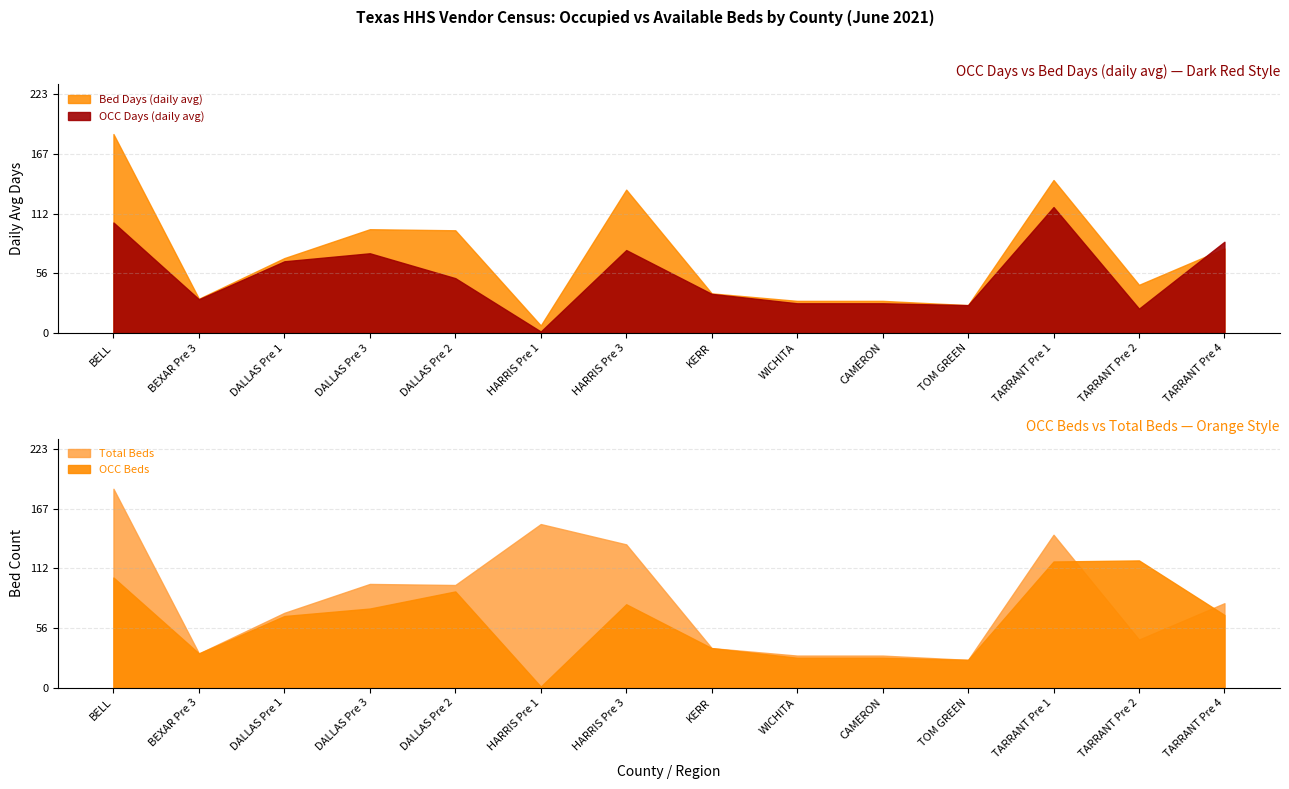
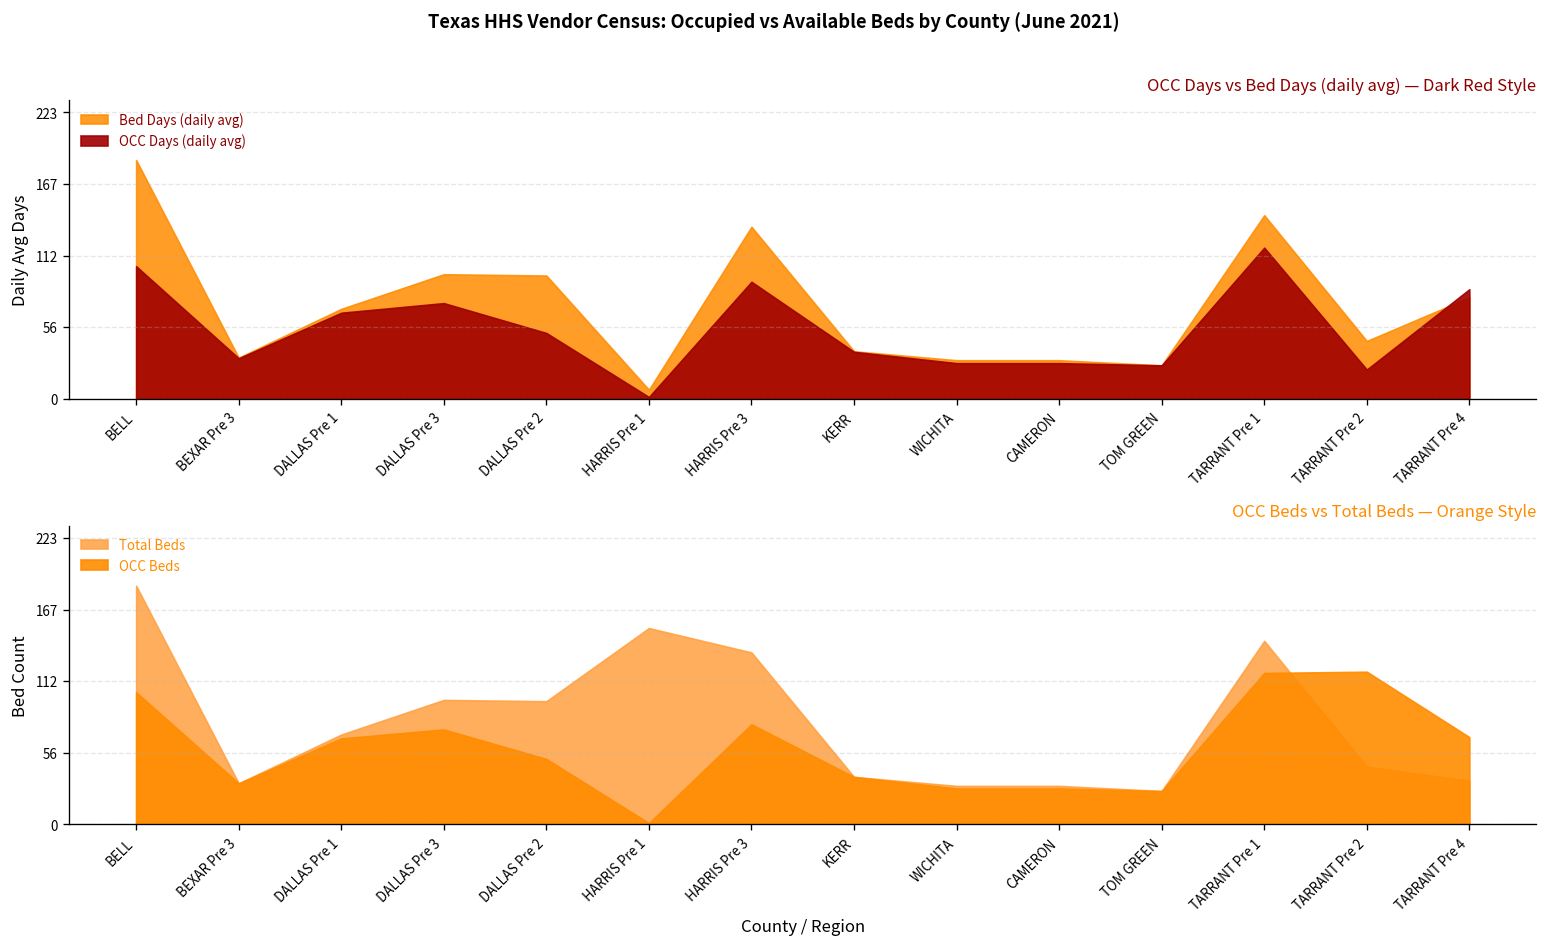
  {
    "OCC Days vs Bed Days (daily avg) — Dark Red Style": {
      "Bed Days (daily avg)": {
        "BELL": 186,
        "DALLAS Pre 1": 70,
        "DALLAS Pre 3": 97,
        "DALLAS Pre 2": 96,
        "HARRIS Pre 1": 7,
        "HARRIS Pre 3": 134,
        "TARRANT Pre 1": 143,
        "TARRANT Pre 2": 45,
        "TARRANT Pre 4": 79
      },
      "OCC Days (daily avg)": {
        "BELL": 103,
        "DALLAS Pre 1": 67,
        "DALLAS Pre 3": 75,
        "DALLAS Pre 2": 51,
-       "HARRIS Pre 3": 78,
+       "HARRIS Pre 3": 91,
        "TARRANT Pre 1": 118,
        "TARRANT Pre 2": 23,
        "TARRANT Pre 4": 85
      }
    },
    "OCC Beds vs Total Beds — Orange Style": {
      "Total Beds": {
        "BELL": 186,
        "DALLAS Pre 1": 70,
        "DALLAS Pre 3": 97,
        "DALLAS Pre 2": 96,
        "HARRIS Pre 1": 153,
        "HARRIS Pre 3": 134,
        "TARRANT Pre 1": 143,
        "TARRANT Pre 2": 45,
-       "TARRANT Pre 4": 79
+       "TARRANT Pre 4": 34
      },
      "OCC Beds": {
        "BELL": 103,
        "DALLAS Pre 1": 67,
        "DALLAS Pre 3": 74,
-       "DALLAS Pre 2": 90,
+       "DALLAS Pre 2": 51,
        "HARRIS Pre 3": 78,
        "TARRANT Pre 1": 118,
        "TARRANT Pre 2": 119,
        "TARRANT Pre 4": 68
      }
    }
  }
